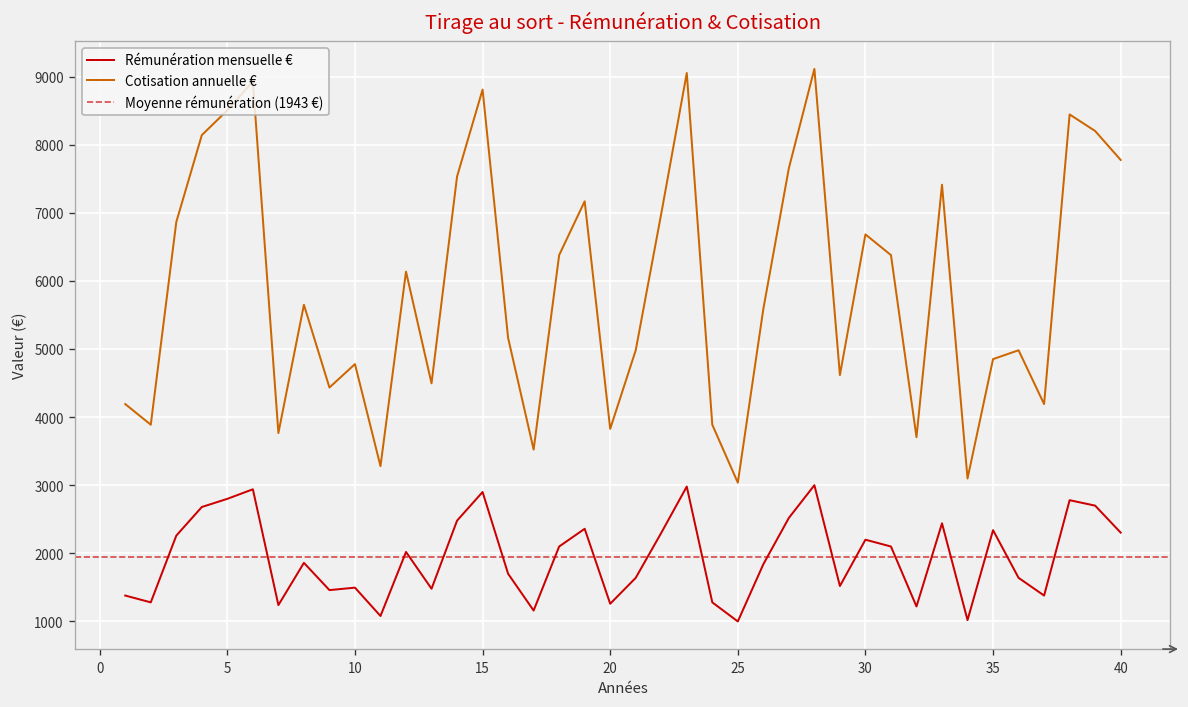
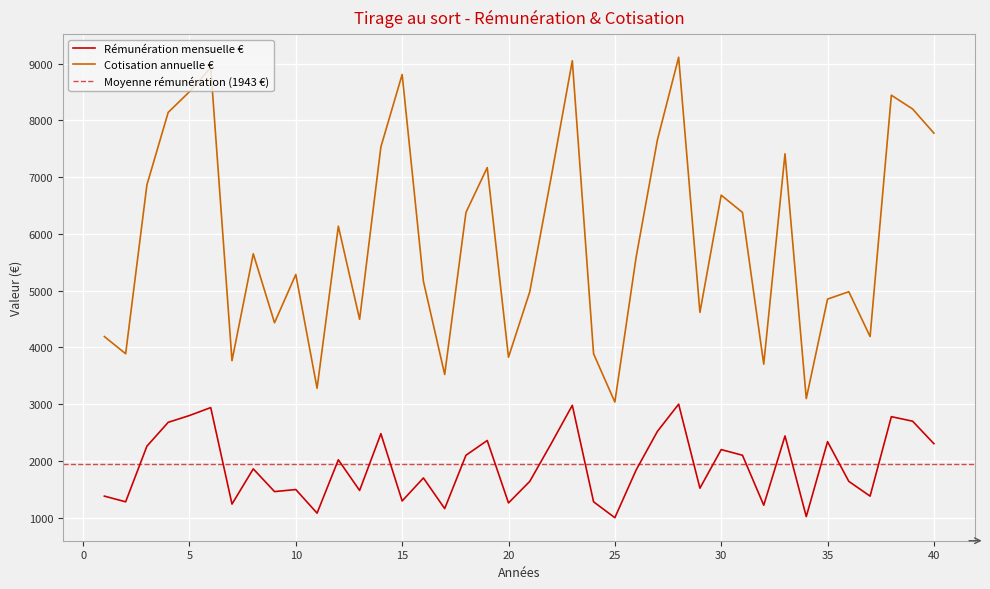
  {
    "Rémunération mensuelle €": {
      "5": 2800,
      "10": 1500,
-     "15": 2900,
+     "15": 1300,
      "20": 1300,
      "25": 1000,
      "30": 2200,
      "35": 2300,
      "40": 2300
    },
    "Cotisation annuelle €": {
      "5": 8500,
-     "10": 4800,
+     "10": 5300,
      "15": 8800,
      "20": 3800,
      "25": 3000,
      "30": 6700,
      "35": 4900,
      "40": 7800
    }
  }
